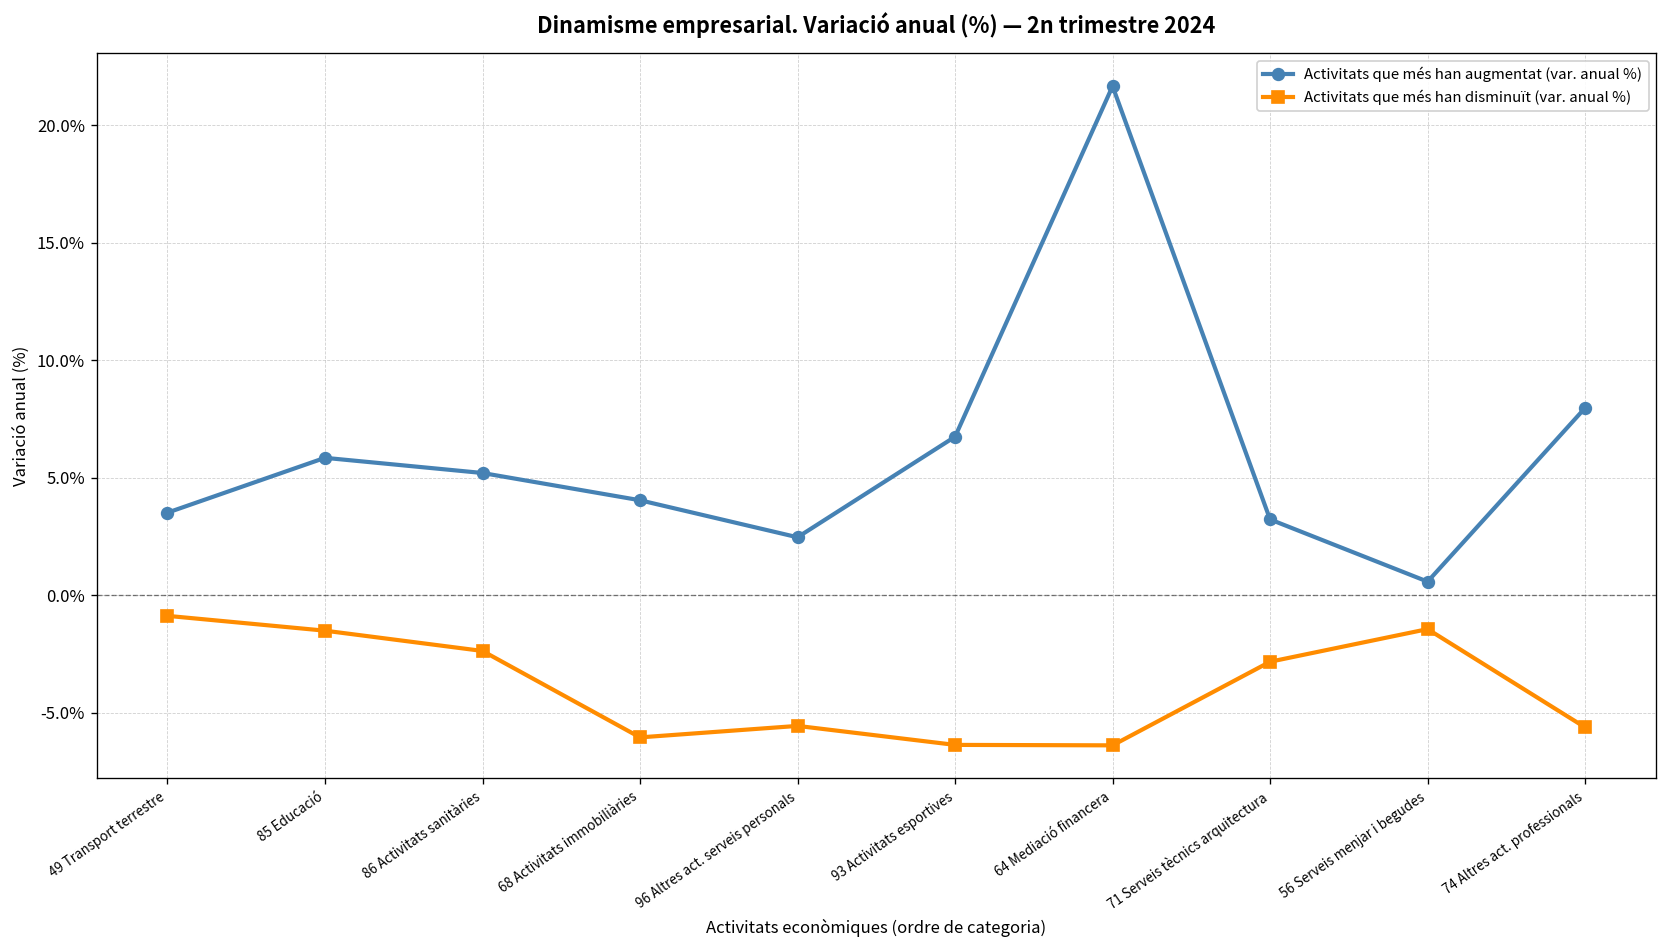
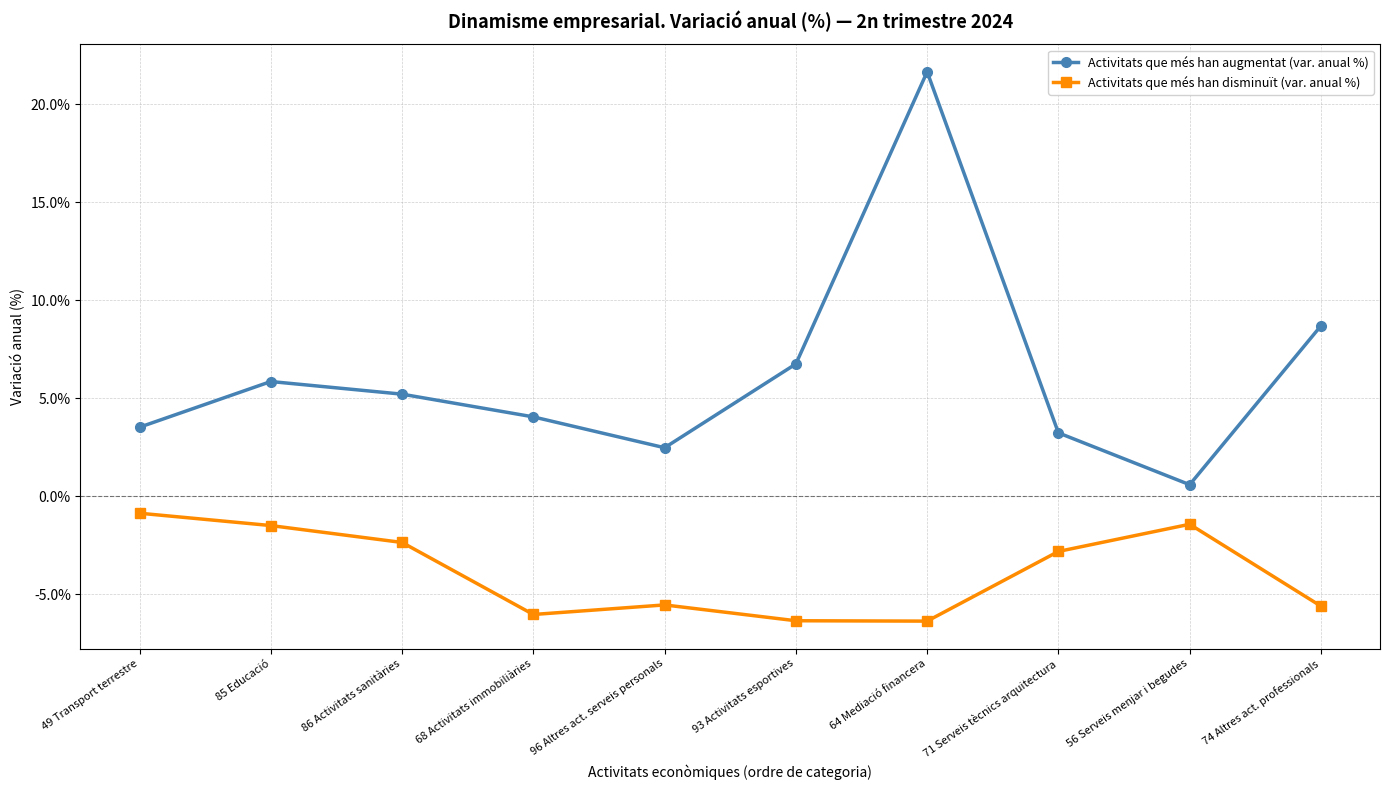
  {
    "Activitats que més han augmentat (var. anual %)": {
      "49 Transport terrestre": "3.5%",
      "85 Educació": "5.9%",
      "86 Activitats sanitàries": "5.2%",
      "68 Activitats immobiliàries": "4.0%",
      "96 Altres act. serveis personals": "2.5%",
      "93 Activitats esportives": "6.8%",
      "64 Mediació financera": "21.7%",
      "71 Serveis tècnics arquitectura": "3.2%",
      "56 Serveis menjar i begudes": "0.6%",
-     "74 Altres act. professionals": "8.0%"
+     "74 Altres act. professionals": "8.7%"
    },
    "Activitats que més han disminuït (var. anual %)": {
      "49 Transport terrestre": "-0.9%",
      "85 Educació": "-1.5%",
      "86 Activitats sanitàries": "-2.4%",
      "68 Activitats immobiliàries": "-6.0%",
      "96 Altres act. serveis personals": "-5.6%",
      "93 Activitats esportives": "-6.4%",
      "64 Mediació financera": "-6.4%",
      "71 Serveis tècnics arquitectura": "-2.8%",
      "56 Serveis menjar i begudes": "-1.4%",
      "74 Altres act. professionals": "-5.6%"
    }
  }
